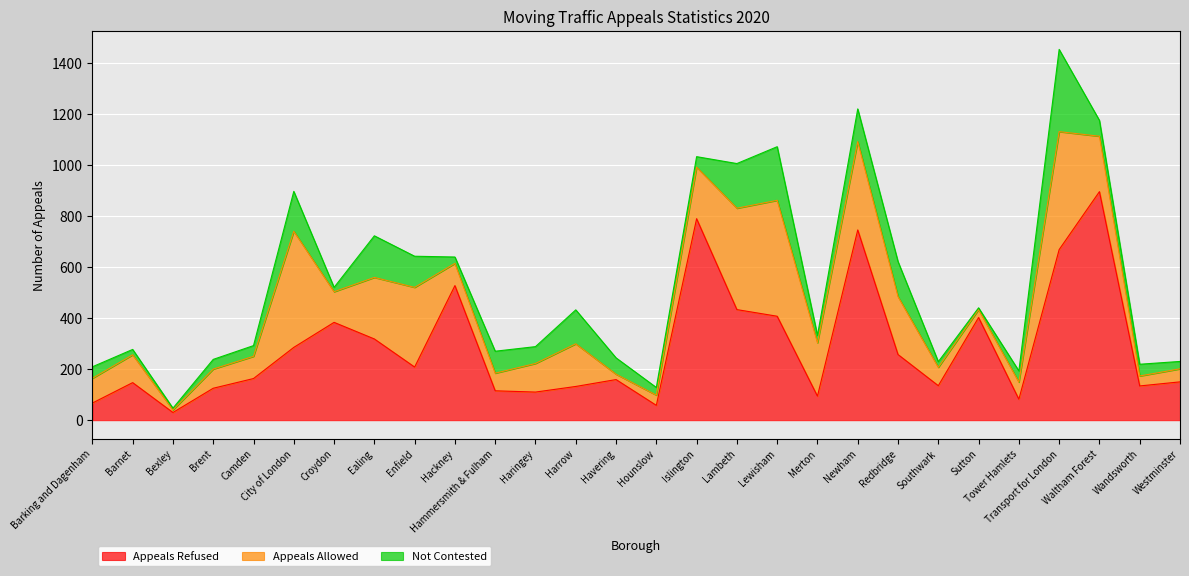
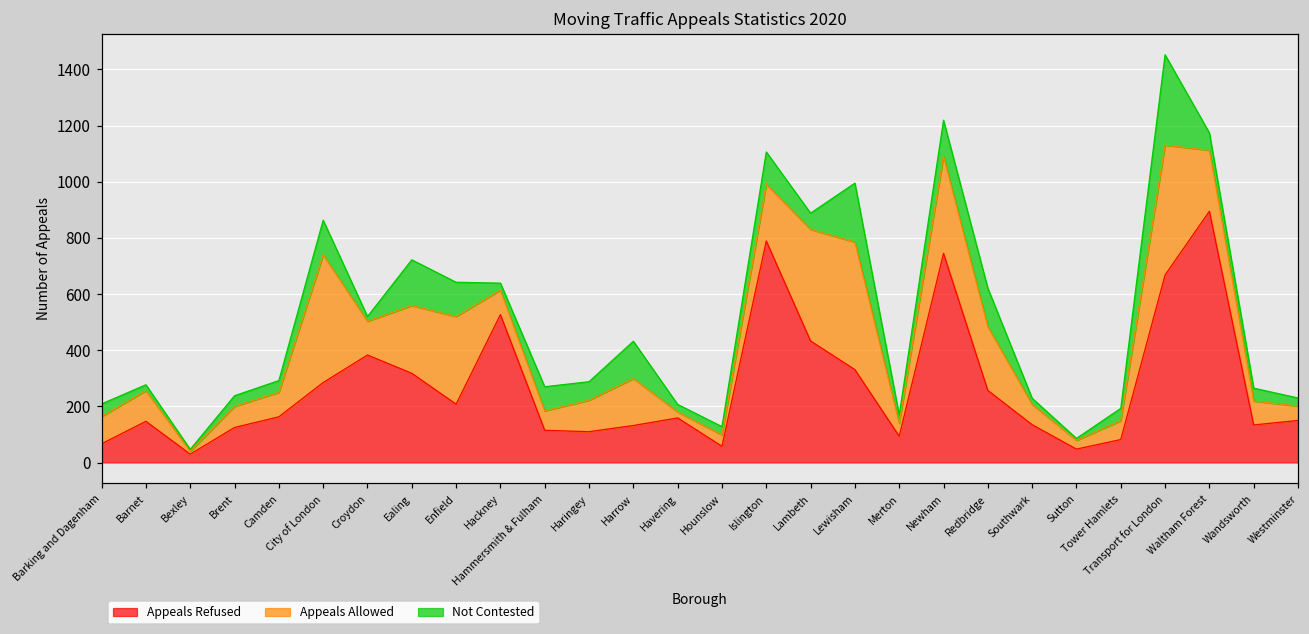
  {
    "Appeals Refused": {
      "Barking and Dagenham": 70,
      "Barnet": 150,
      "Bexley": 30,
      "Brent": 130,
      "Camden": 160,
      "City of London": 290,
      "Croydon": 380,
      "Ealing": 320,
      "Enfield": 210,
      "Hackney": 530,
      "Hammersmith & Fulham": 120,
      "Haringey": 110,
      "Harrow": 130,
      "Havering": 160,
      "Hounslow": 60,
      "Islington": 790,
      "Lambeth": 430,
-     "Lewisham": 410,
+     "Lewisham": 330,
      "Merton": 90,
      "Newham": 750,
      "Redbridge": 260,
      "Southwark": 140,
-     "Sutton": 400,
+     "Sutton": 50,
      "Tower Hamlets": 80,
      "Transport for London": 670,
      "Waltham Forest": 900,
      "Wandsworth": 130,
      "Westminster": 150
    },
    "Appeals Allowed": {
      "Barking and Dagenham": 100,
      "Barnet": 110,
      "Brent": 80,
      "Camden": 90,
      "City of London": 460,
      "Croydon": 120,
      "Ealing": 240,
      "Enfield": 310,
      "Hackney": 90,
      "Hammersmith & Fulham": 70,
      "Haringey": 110,
      "Harrow": 170,
      "Havering": 20,
      "Hounslow": 40,
      "Islington": 200,
      "Lambeth": 400,
      "Lewisham": 450,
-     "Merton": 210,
+     "Merton": 50,
      "Newham": 350,
      "Redbridge": 230,
      "Southwark": 70,
      "Tower Hamlets": 70,
      "Transport for London": 460,
      "Waltham Forest": 220,
-     "Wandsworth": 40,
+     "Wandsworth": 90,
      "Westminster": 50
    },
    "Not Contested": {
      "Barking and Dagenham": 50,
      "Barnet": 20,
      "Brent": 40,
      "Camden": 40,
-     "City of London": 160,
+     "City of London": 120,
      "Croydon": 20,
      "Ealing": 160,
      "Enfield": 120,
      "Hackney": 30,
      "Hammersmith & Fulham": 90,
      "Haringey": 70,
      "Harrow": 130,
-     "Havering": 60,
+     "Havering": 30,
      "Hounslow": 30,
-     "Islington": 40,
-     "Lambeth": 180,
+     "Islington": 120,
+     "Lambeth": 60,
      "Lewisham": 210,
      "Merton": 30,
      "Newham": 130,
      "Redbridge": 140,
      "Southwark": 20,
      "Tower Hamlets": 40,
      "Transport for London": 320,
      "Waltham Forest": 60,
      "Wandsworth": 50,
      "Westminster": 30
    }
  }
